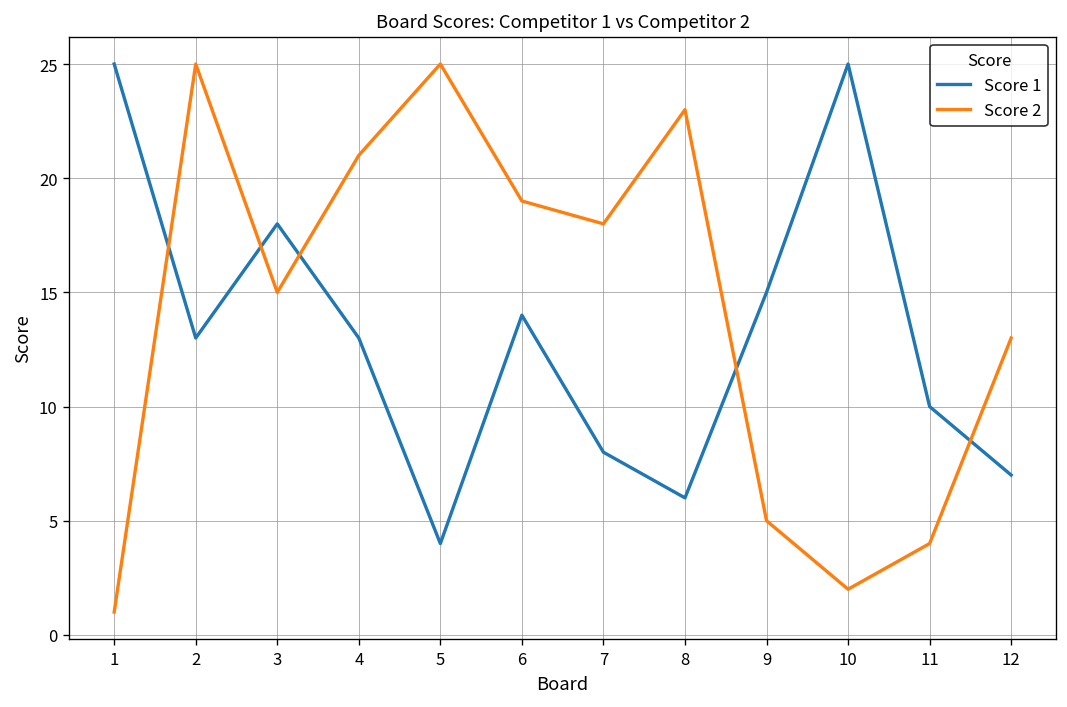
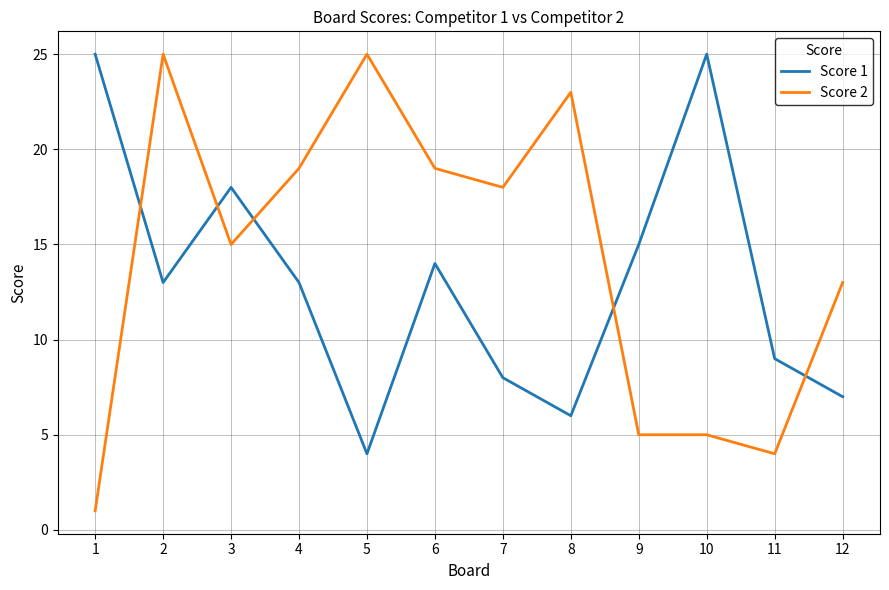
  {
    "Score 1": {
      "1": 25,
      "2": 13,
      "3": 18,
      "4": 13,
      "5": 4,
      "6": 14,
      "7": 8,
      "8": 6,
      "9": 15,
      "10": 25,
-     "11": 10,
+     "11": 9,
      "12": 7
    },
    "Score 2": {
      "1": 1,
      "2": 25,
      "3": 15,
-     "4": 21,
+     "4": 19,
      "5": 25,
      "6": 19,
      "7": 18,
      "8": 23,
      "9": 5,
-     "10": 2,
+     "10": 5,
      "11": 4,
      "12": 13
    }
  }
